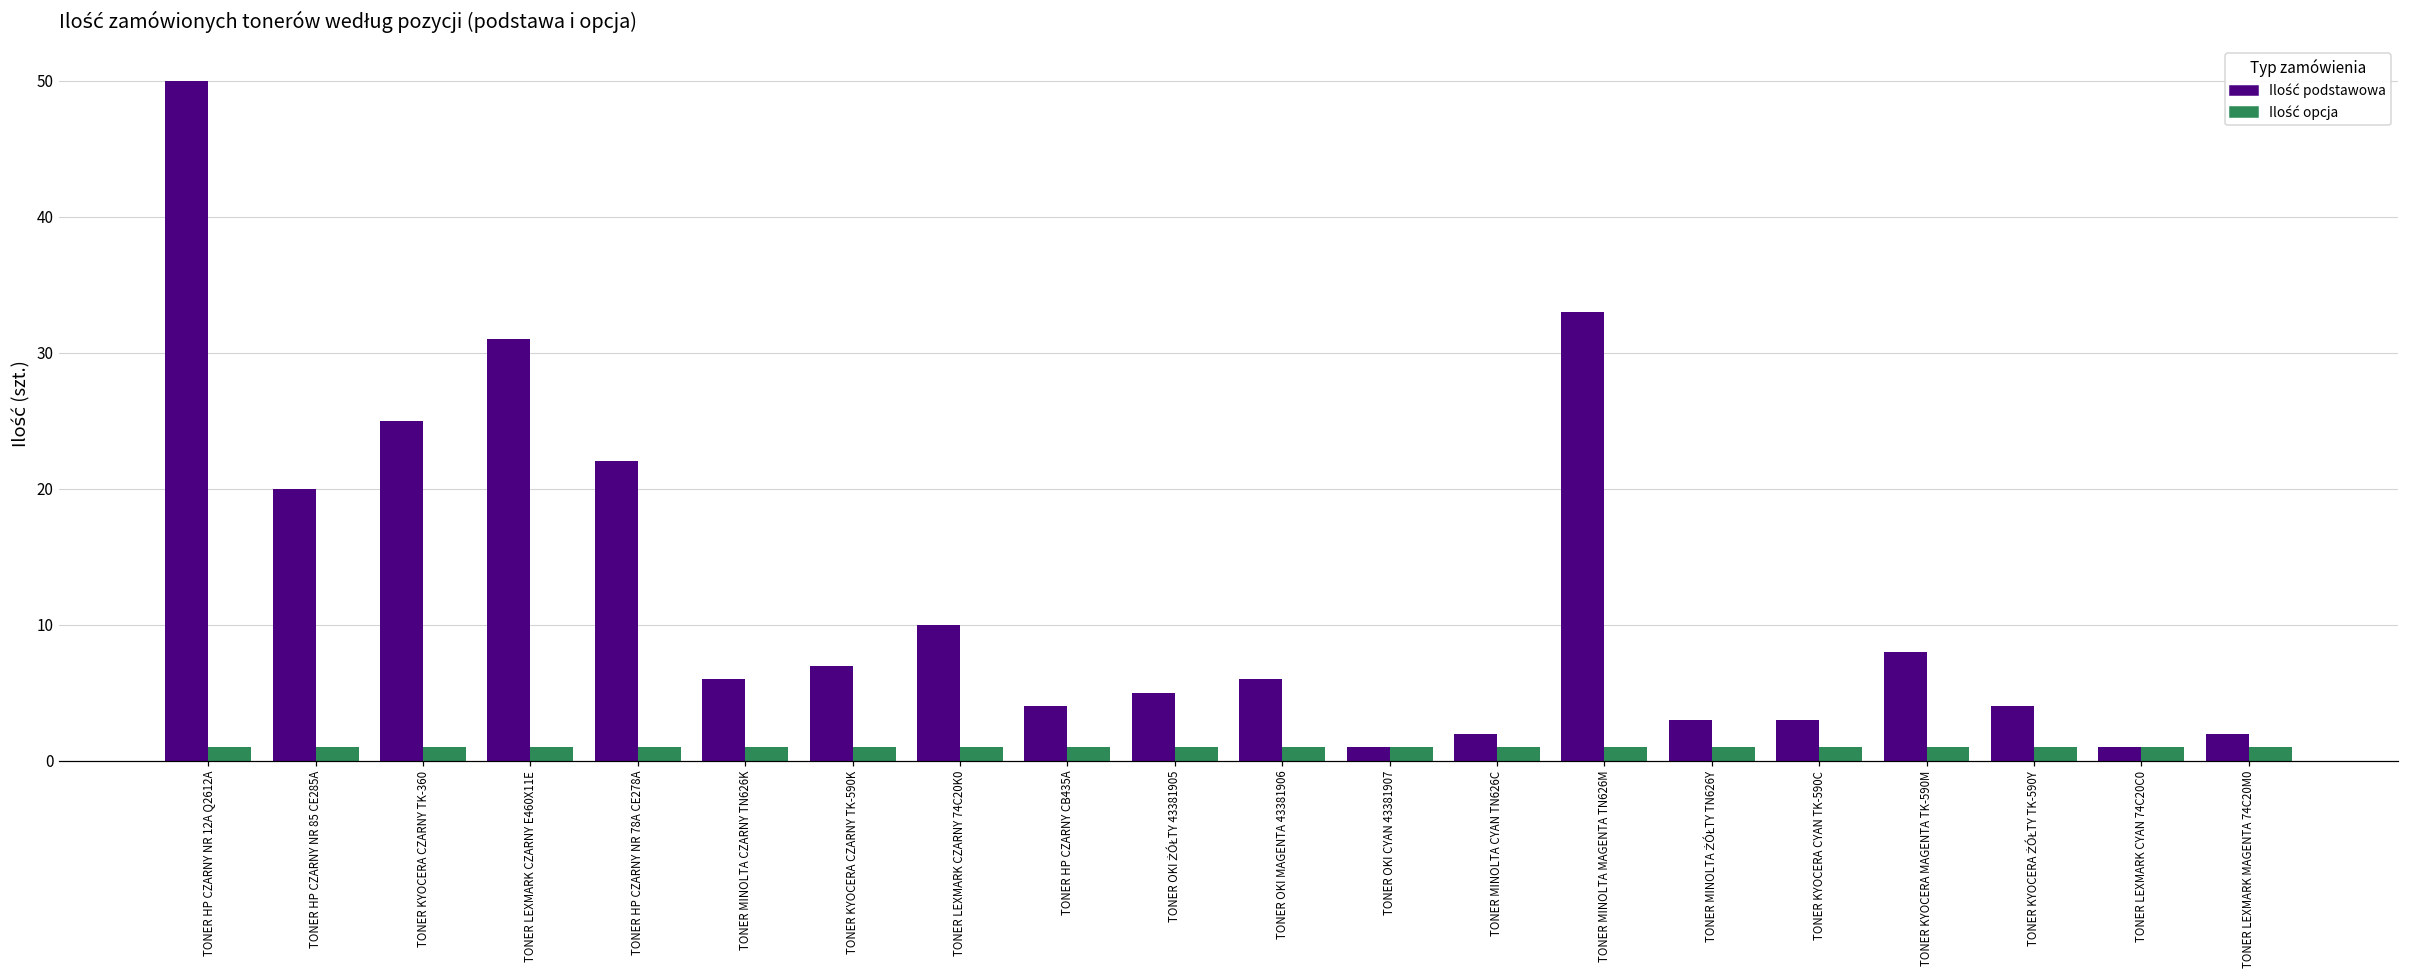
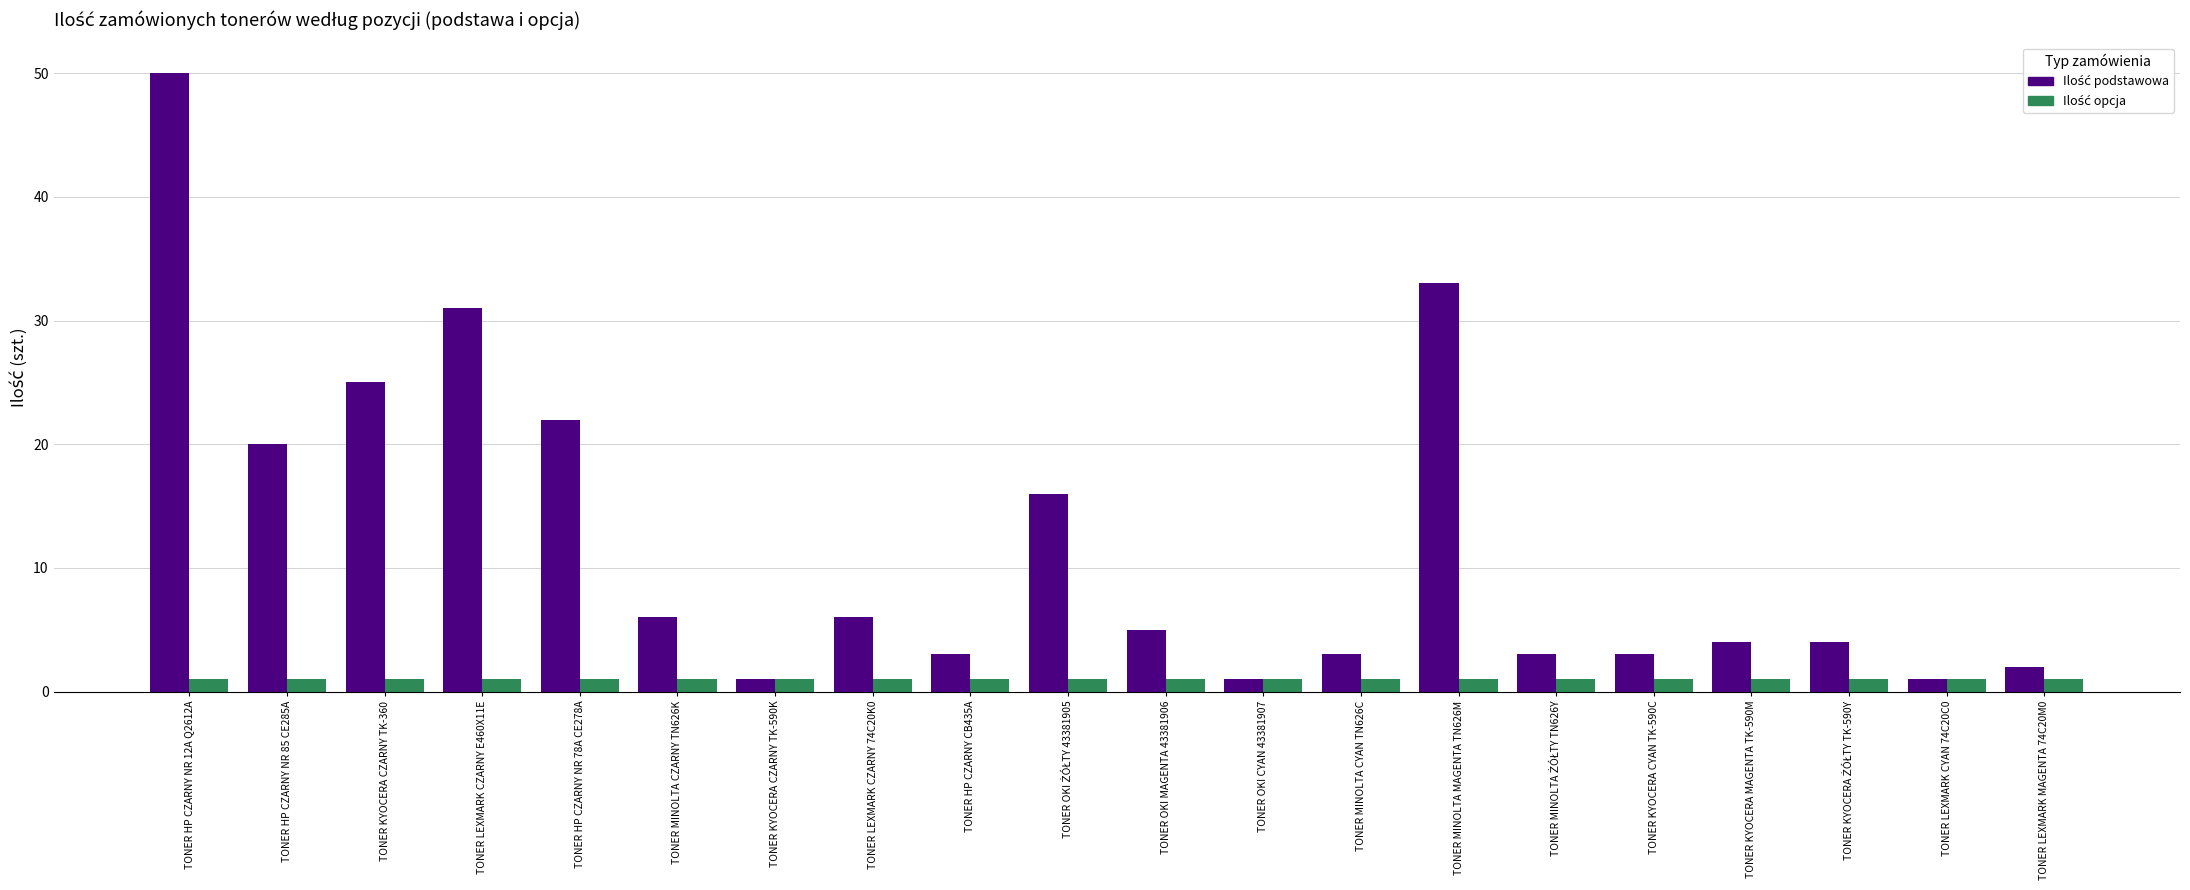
  {
    "Ilość podstawowa": {
      "TONER HP CZARNY NR 12A Q2612A": 50,
      "TONER HP CZARNY NR 85 CE285A": 20,
      "TONER KYOCERA CZARNY TK-360": 25,
      "TONER LEXMARK CZARNY E460X11E": 31,
      "TONER HP CZARNY NR 78A CE278A": 22,
      "TONER MINOLTA CZARNY TN626K": 6,
-     "TONER KYOCERA CZARNY TK-590K": 7,
-     "TONER LEXMARK CZARNY 74C20K0": 10,
-     "TONER HP CZARNY CB435A": 4,
-     "TONER OKI ŻÓŁTY 43381905": 5,
-     "TONER OKI MAGENTA 43381906": 6,
+     "TONER KYOCERA CZARNY TK-590K": 1,
+     "TONER LEXMARK CZARNY 74C20K0": 6,
+     "TONER HP CZARNY CB435A": 3,
+     "TONER OKI ŻÓŁTY 43381905": 16,
+     "TONER OKI MAGENTA 43381906": 5,
      "TONER OKI CYAN 43381907": 1,
-     "TONER MINOLTA CYAN TN626C": 2,
+     "TONER MINOLTA CYAN TN626C": 3,
      "TONER MINOLTA MAGENTA TN626M": 33,
      "TONER MINOLTA ŻÓŁTY TN626Y": 3,
      "TONER KYOCERA CYAN TK-590C": 3,
-     "TONER KYOCERA MAGENTA TK-590M": 8,
+     "TONER KYOCERA MAGENTA TK-590M": 4,
      "TONER KYOCERA ŻÓŁTY TK-590Y": 4,
      "TONER LEXMARK CYAN 74C20C0": 1,
      "TONER LEXMARK MAGENTA 74C20M0": 2
    },
    "Ilość opcja": {
      "TONER HP CZARNY NR 12A Q2612A": 1,
      "TONER HP CZARNY NR 85 CE285A": 1,
      "TONER KYOCERA CZARNY TK-360": 1,
      "TONER LEXMARK CZARNY E460X11E": 1,
      "TONER HP CZARNY NR 78A CE278A": 1,
      "TONER MINOLTA CZARNY TN626K": 1,
      "TONER KYOCERA CZARNY TK-590K": 1,
      "TONER LEXMARK CZARNY 74C20K0": 1,
      "TONER HP CZARNY CB435A": 1,
      "TONER OKI ŻÓŁTY 43381905": 1,
      "TONER OKI MAGENTA 43381906": 1,
      "TONER OKI CYAN 43381907": 1,
      "TONER MINOLTA CYAN TN626C": 1,
      "TONER MINOLTA MAGENTA TN626M": 1,
      "TONER MINOLTA ŻÓŁTY TN626Y": 1,
      "TONER KYOCERA CYAN TK-590C": 1,
      "TONER KYOCERA MAGENTA TK-590M": 1,
      "TONER KYOCERA ŻÓŁTY TK-590Y": 1,
      "TONER LEXMARK CYAN 74C20C0": 1,
      "TONER LEXMARK MAGENTA 74C20M0": 1
    }
  }
